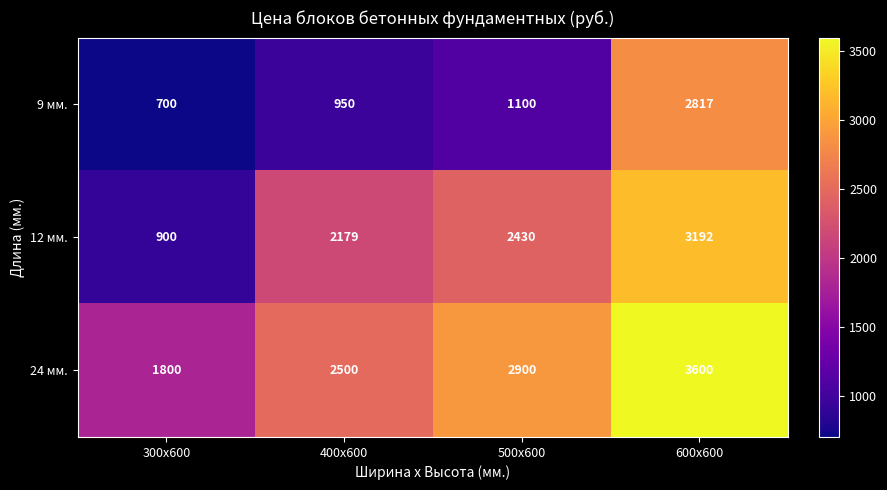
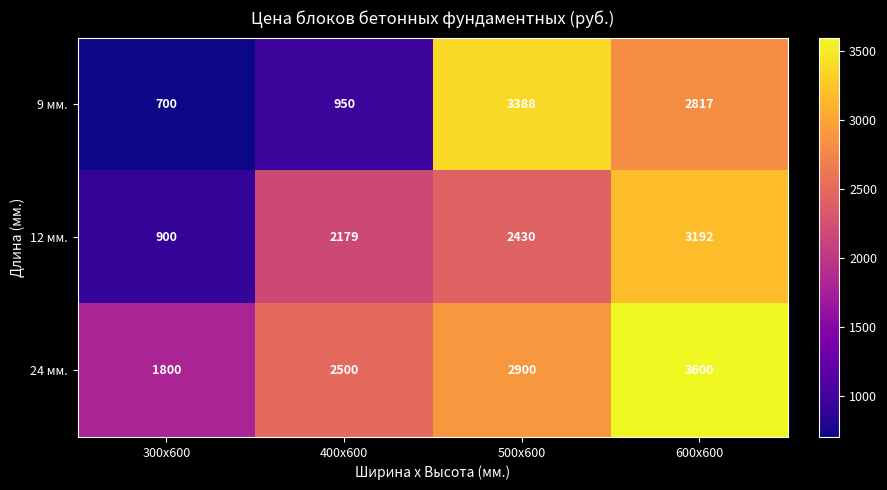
  {
    "9 мм.": {
      "300х600": 700,
      "400х600": 950,
-     "500х600": 1100,
+     "500х600": 3388,
      "600х600": 2817
    },
    "12 мм.": {
      "300х600": 900,
      "400х600": 2179,
      "500х600": 2430,
      "600х600": 3192
    },
    "24 мм.": {
      "300х600": 1800,
      "400х600": 2500,
      "500х600": 2900,
      "600х600": 3600
    }
  }
